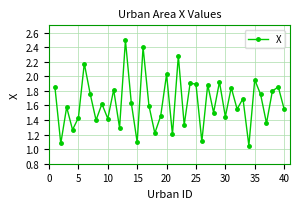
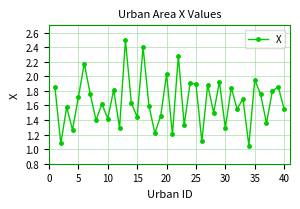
  {
-   "5": 1.4,
+   "5": 1.7,
    "10": 1.4,
-   "15": 1.1,
+   "15": 1.4,
    "20": 2.0,
    "25": 1.9,
-   "30": 1.4,
+   "30": 1.3,
    "35": 2.0,
    "40": 1.6
  }
